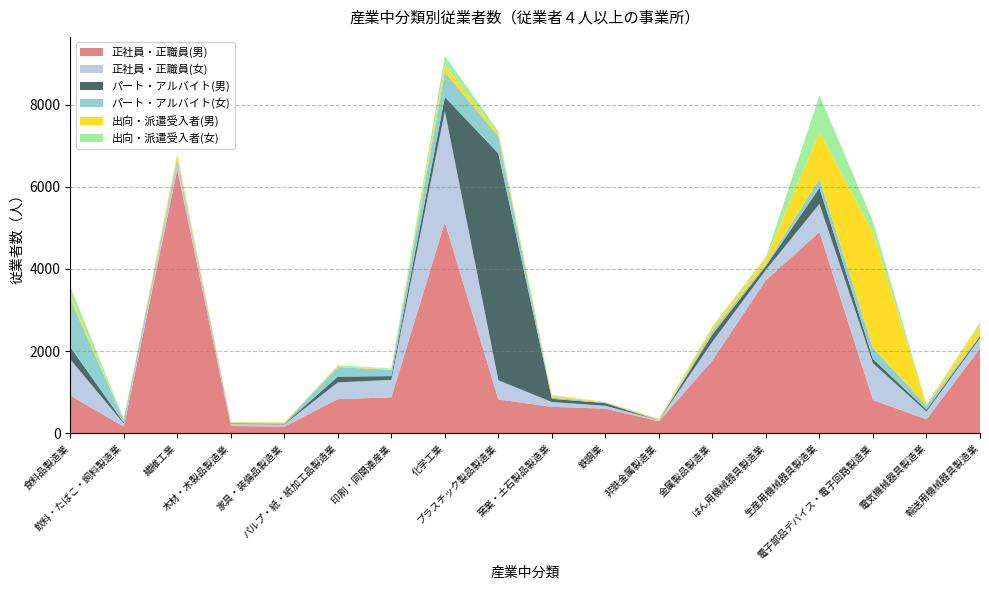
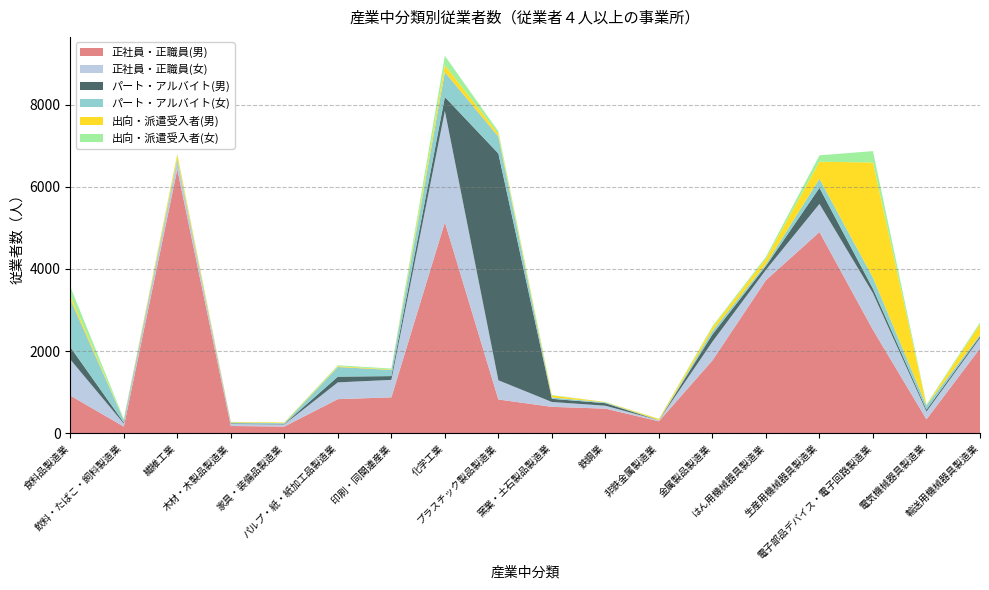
  {
    "正社員・正職員(男)": {
      "食料品製造業": 900,
      "飲料・たばこ・飼料製造業": 200,
      "繊維工業": 6400,
      "パルプ・紙・紙加工品製造業": 800,
      "印刷・同関連産業": 900,
      "化学工業": 5100,
      "プラスチック製品製造業": 800,
      "窯業・土石製品製造業": 600,
      "鉄鋼業": 600,
      "金属製品製造業": 1800,
      "はん用機械器具製造業": 3700,
      "生産用機械器具製造業": 4900,
-     "電子部品デバイス・電子回路製造業": 800,
+     "電子部品デバイス・電子回路製造業": 2500,
      "電気機械器具製造業": 300,
      "輸送用機械器具製造業": 2100
    },
    "パート・アルバイト(男)": {
      "食料品製造業": 300,
      "パルプ・紙・紙加工品製造業": 100,
      "印刷・同関連産業": 100,
      "化学工業": 300,
      "プラスチック製品製造業": 5500,
      "金属製品製造業": 200,
      "生産用機械器具製造業": 400,
      "電子部品デバイス・電子回路製造業": 100
    },
    "出向・派遣受入者(男)": {
      "食料品製造業": 100,
      "化学工業": 200,
-     "生産用機械器具製造業": 1100,
+     "生産用機械器具製造業": 400,
      "電子部品デバイス・電子回路製造業": 2800
    },
    "出向・派遣受入者(女)": {
      "食料品製造業": 200,
      "化学工業": 200,
-     "生産用機械器具製造業": 900,
+     "生産用機械器具製造業": 200,
      "電子部品デバイス・電子回路製造業": 300
    }
  }
